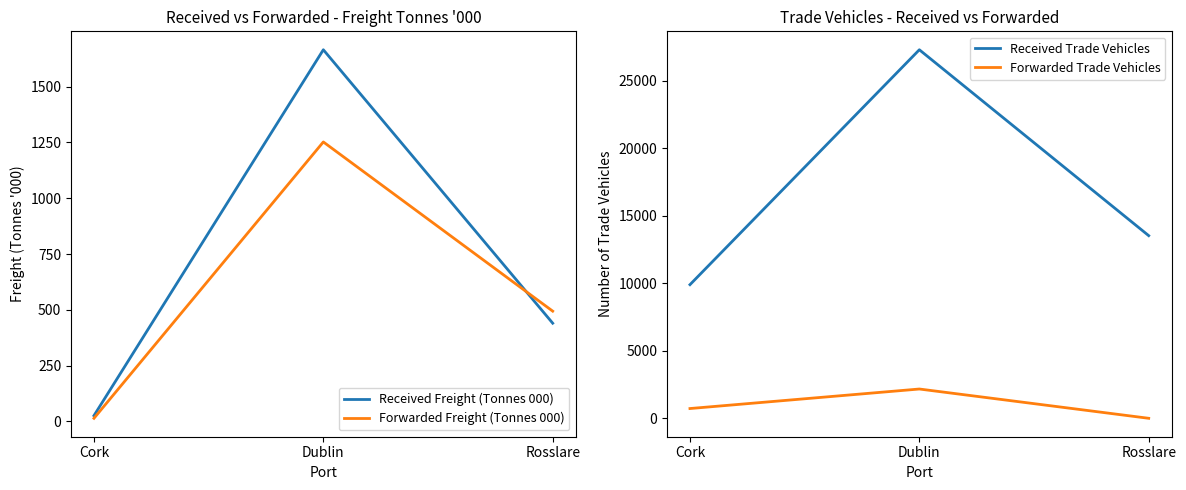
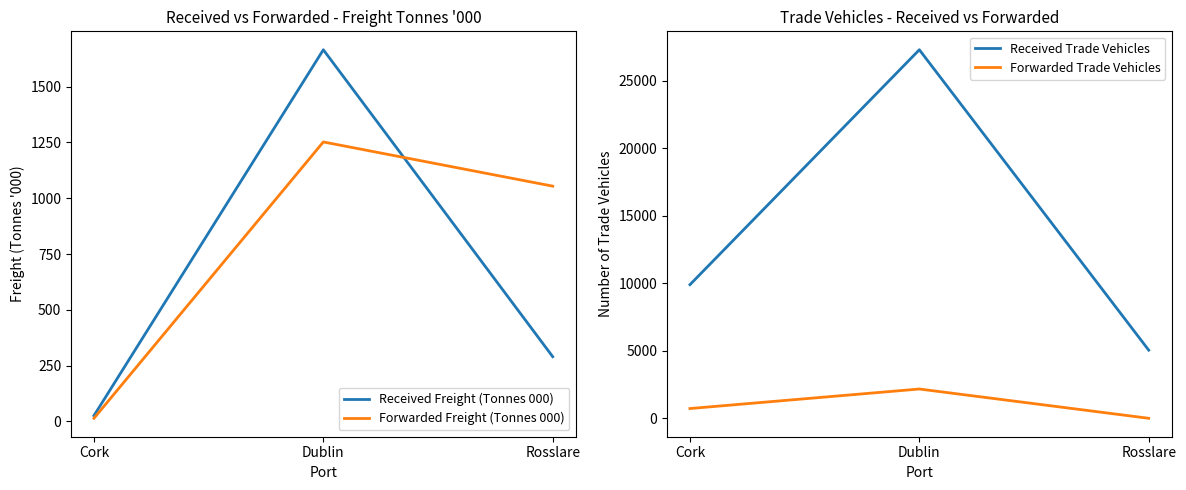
  {
    "Received vs Forwarded - Freight Tonnes '000": {
      "Received Freight (Tonnes 000)": {
        "Cork": 30,
        "Dublin": 1670,
-       "Rosslare": 440
+       "Rosslare": 290
      },
      "Forwarded Freight (Tonnes 000)": {
        "Cork": 10,
        "Dublin": 1250,
-       "Rosslare": 490
+       "Rosslare": 1050
      }
    },
    "Trade Vehicles - Received vs Forwarded": {
      "Received Trade Vehicles": {
        "Cork": 9900,
        "Dublin": 27300,
-       "Rosslare": 13500
+       "Rosslare": 5100
      },
      "Forwarded Trade Vehicles": {
        "Cork": 700,
        "Dublin": 2200,
        "Rosslare": 0
      }
    }
  }
